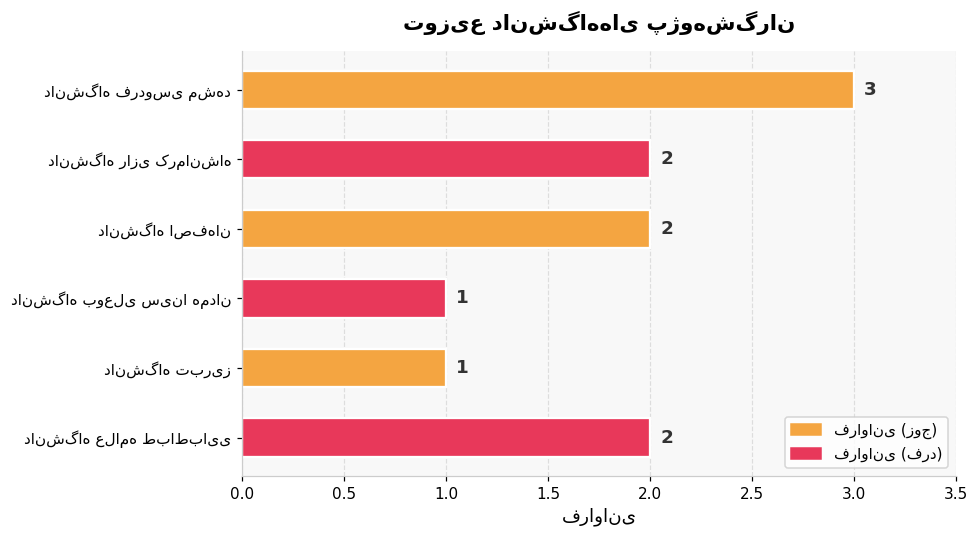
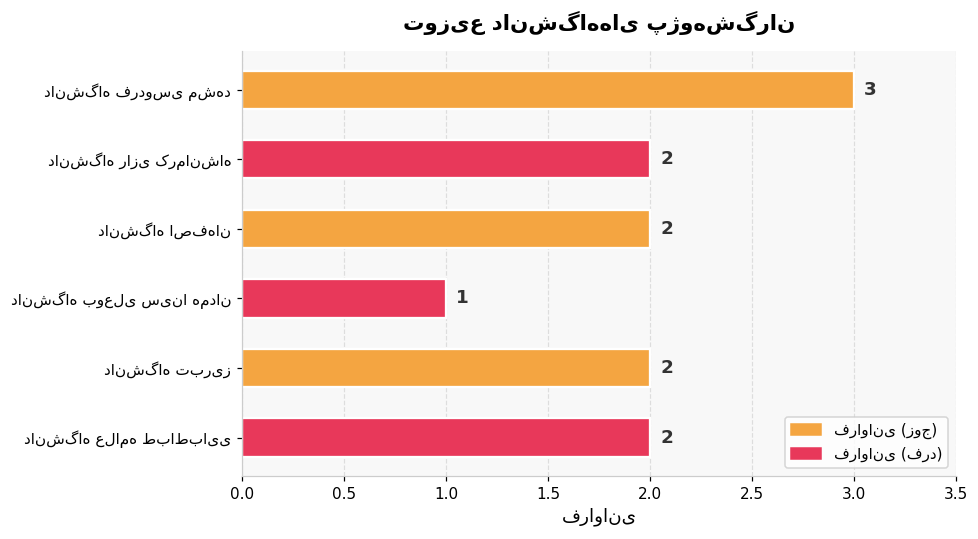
  {
    "دانشگاه فردوسی مشهد": 3,
    "دانشگاه رازی کرمانشاه": 2,
    "دانشگاه اصفهان": 2,
    "دانشگاه بوعلی سینا همدان": 1,
-   "دانشگاه تبریز": 1,
+   "دانشگاه تبریز": 2,
    "دانشگاه علامه طباطبایی": 2
  }
